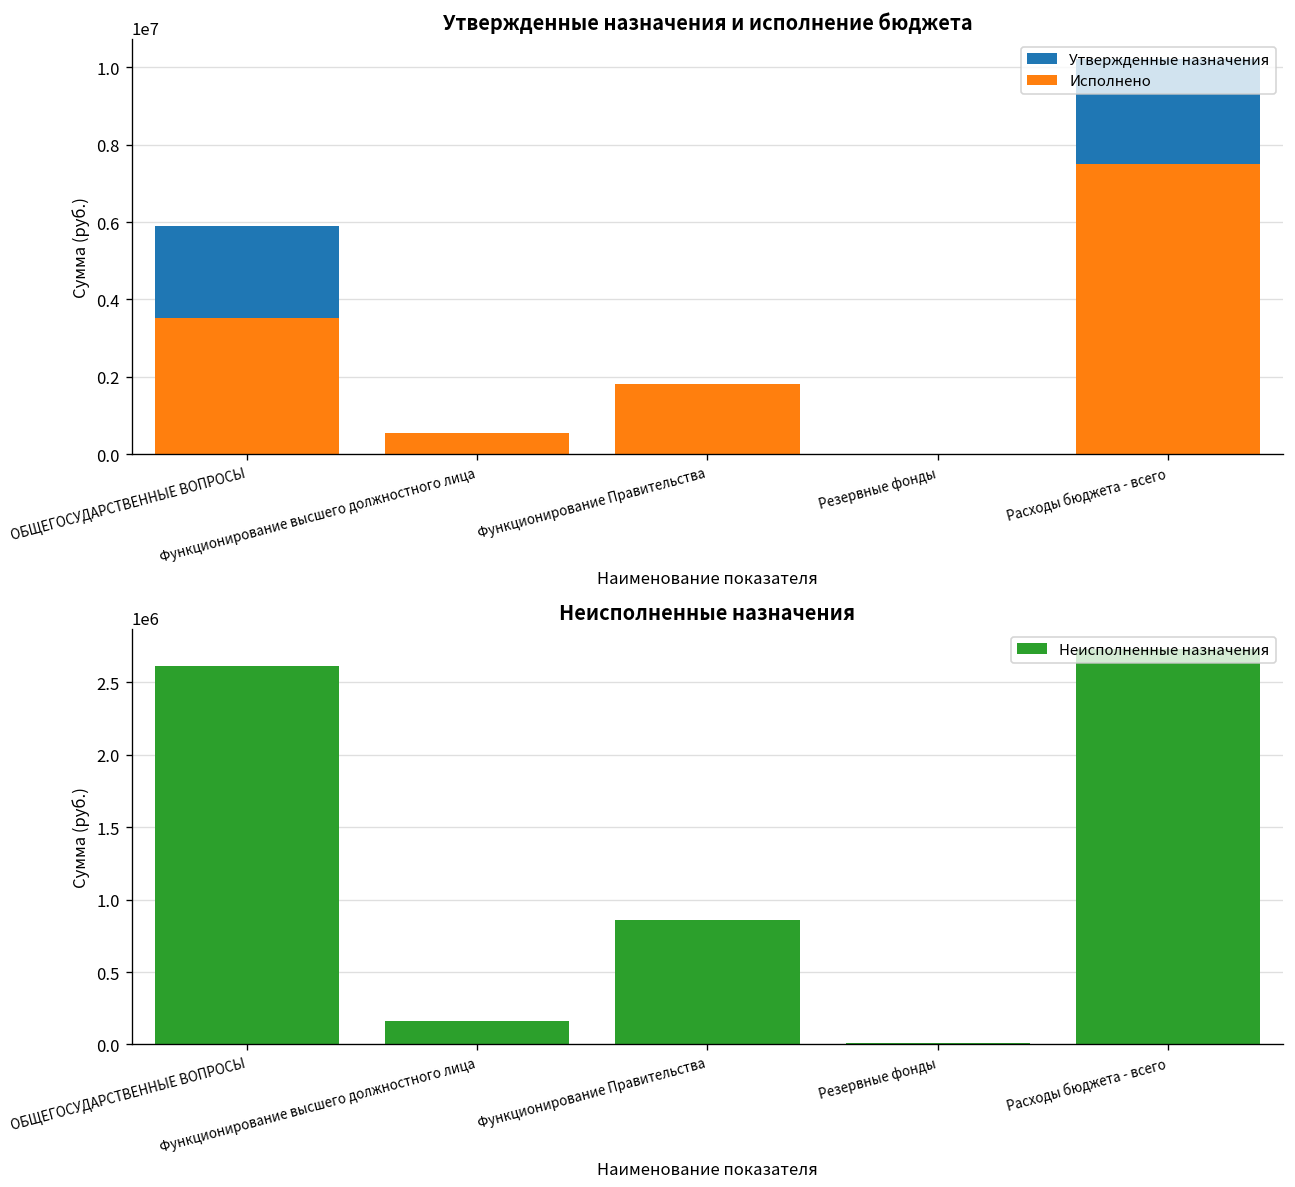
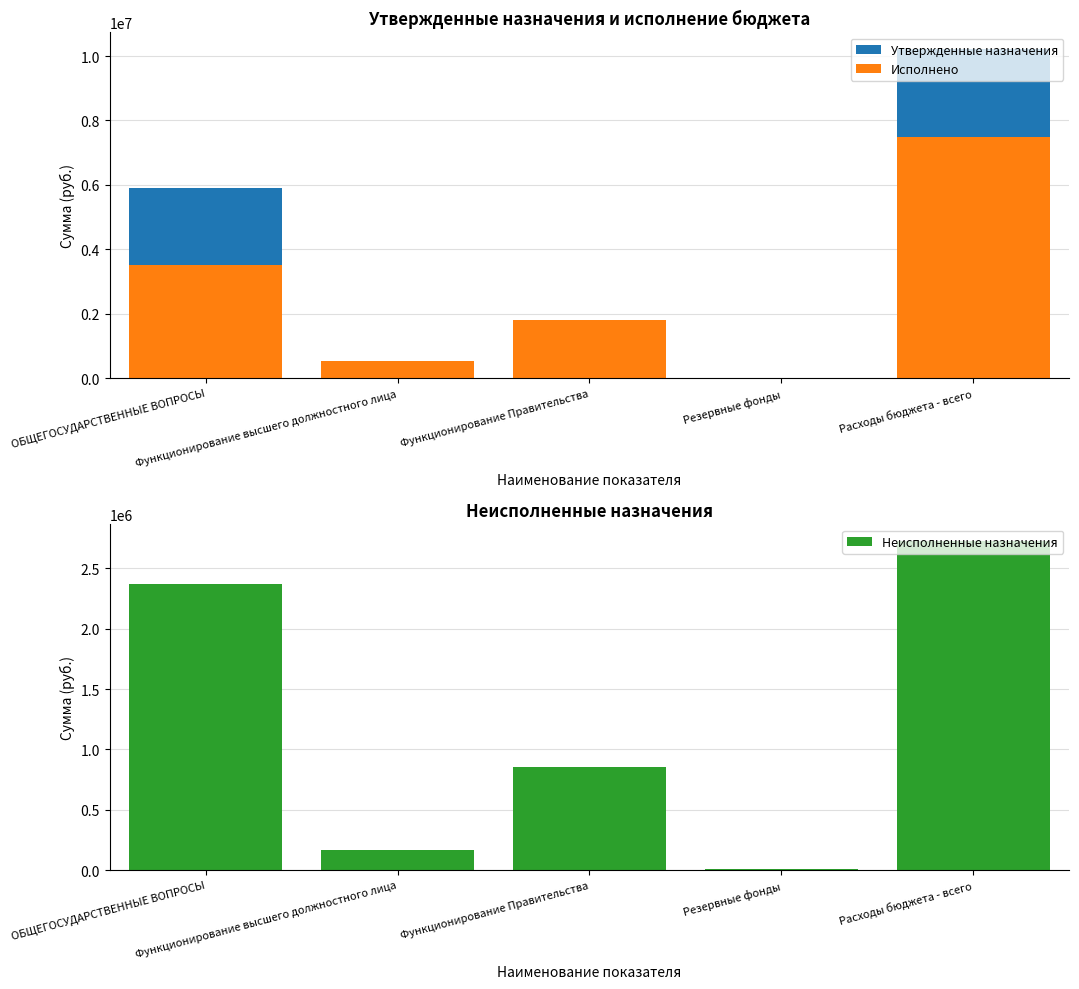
  {
    "Утвержденные назначения и исполнение бюджета": {
      "Утвержденные назначения": {
        "ОБЩЕГОСУДАРСТВЕННЫЕ ВОПРОСЫ": 5900000
      },
      "Исполнено": {
        "Функционирование высшего должностного лица": 500000,
        "Функционирование Правительства": 1800000,
        "Резервные фонды": 0
      }
    },
    "Неисполненные назначения": {
-     "ОБЩЕГОСУДАРСТВЕННЫЕ ВОПРОСЫ": 2610000,
+     "ОБЩЕГОСУДАРСТВЕННЫЕ ВОПРОСЫ": 2370000,
      "Функционирование высшего должностного лица": 160000,
      "Функционирование Правительства": 860000
    }
  }
